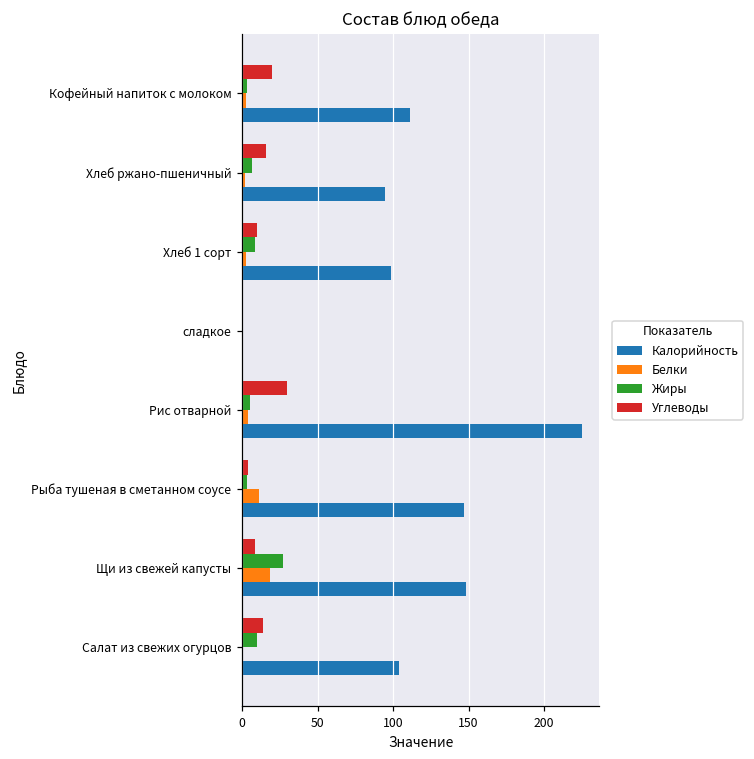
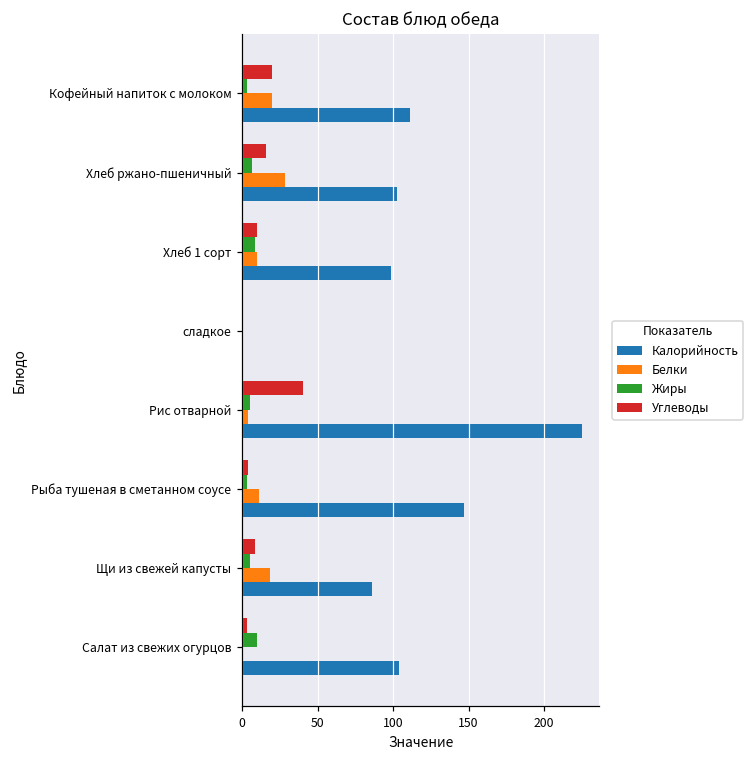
  {
    "Калорийность": {
      "Кофейный напиток с молоком": 111,
-     "Хлеб ржано-пшеничный": 95,
+     "Хлеб ржано-пшеничный": 103,
      "Хлеб 1 сорт": 99,
      "сладкое": 0,
      "Рис отварной": 225,
      "Рыба тушеная в сметанном соусе": 147,
-     "Щи из свежей капусты": 149,
+     "Щи из свежей капусты": 86,
      "Салат из свежих огурцов": 104
    },
    "Белки": {
-     "Кофейный напиток с молоком": 3,
-     "Хлеб ржано-пшеничный": 2,
-     "Хлеб 1 сорт": 3,
+     "Кофейный напиток с молоком": 20,
+     "Хлеб ржано-пшеничный": 29,
+     "Хлеб 1 сорт": 10,
      "сладкое": 0,
      "Рис отварной": 4,
      "Рыба тушеная в сметанном соусе": 11,
      "Щи из свежей капусты": 19
    },
    "Жиры": {
      "Кофейный напиток с молоком": 3,
      "Хлеб ржано-пшеничный": 7,
      "Хлеб 1 сорт": 9,
      "сладкое": 0,
      "Рис отварной": 5,
      "Рыба тушеная в сметанном соусе": 3,
-     "Щи из свежей капусты": 27,
+     "Щи из свежей капусты": 5,
      "Салат из свежих огурцов": 10
    },
    "Углеводы": {
      "Кофейный напиток с молоком": 20,
      "Хлеб ржано-пшеничный": 16,
      "Хлеб 1 сорт": 10,
      "сладкое": 0,
-     "Рис отварной": 30,
+     "Рис отварной": 40,
      "Рыба тушеная в сметанном соусе": 4,
      "Щи из свежей капусты": 9,
-     "Салат из свежих огурцов": 14
+     "Салат из свежих огурцов": 3
    }
  }
